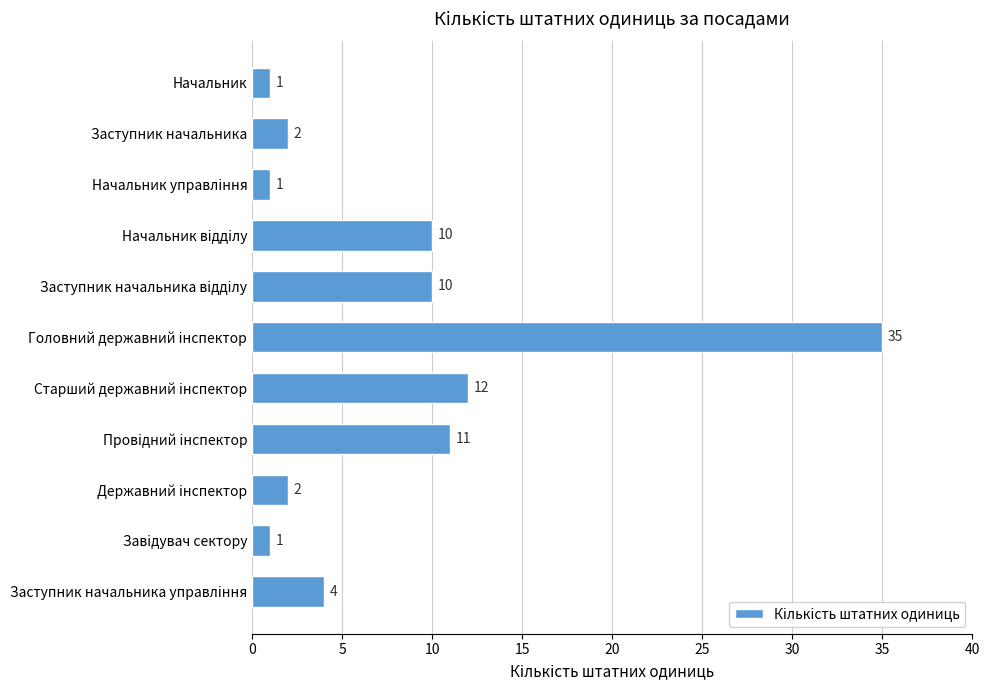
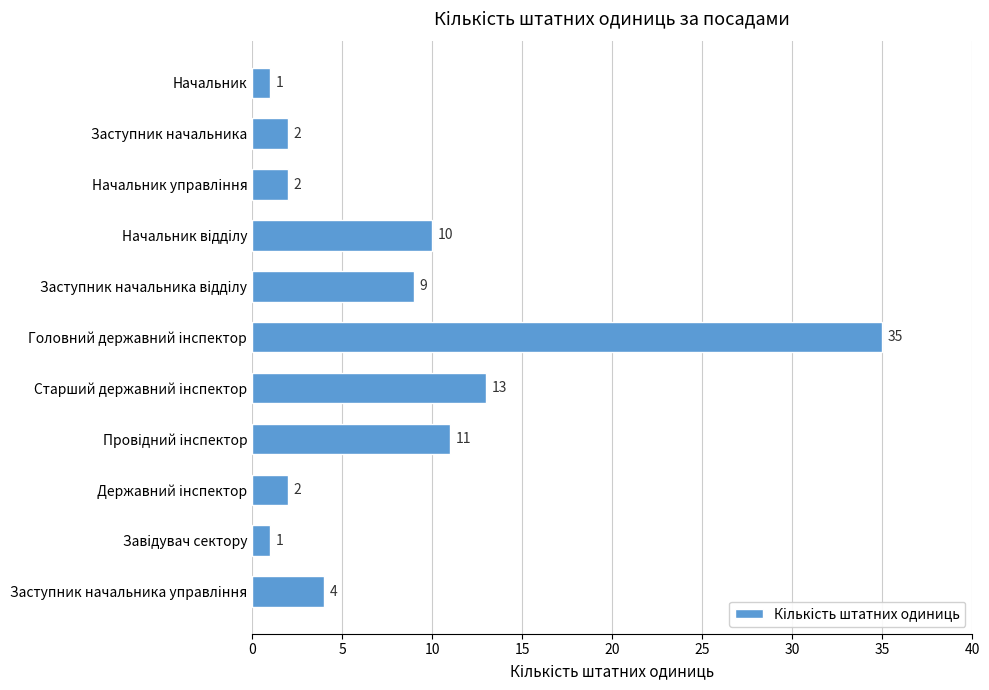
  {
    "Начальник": 1,
    "Заступник начальника": 2,
-   "Начальник управління": 1,
+   "Начальник управління": 2,
    "Начальник відділу": 10,
-   "Заступник начальника відділу": 10,
+   "Заступник начальника відділу": 9,
    "Головний державний інспектор": 35,
-   "Старший державний інспектор": 12,
+   "Старший державний інспектор": 13,
    "Провідний інспектор": 11,
    "Державний інспектор": 2,
    "Завідувач сектору": 1,
    "Заступник начальника управління": 4
  }
